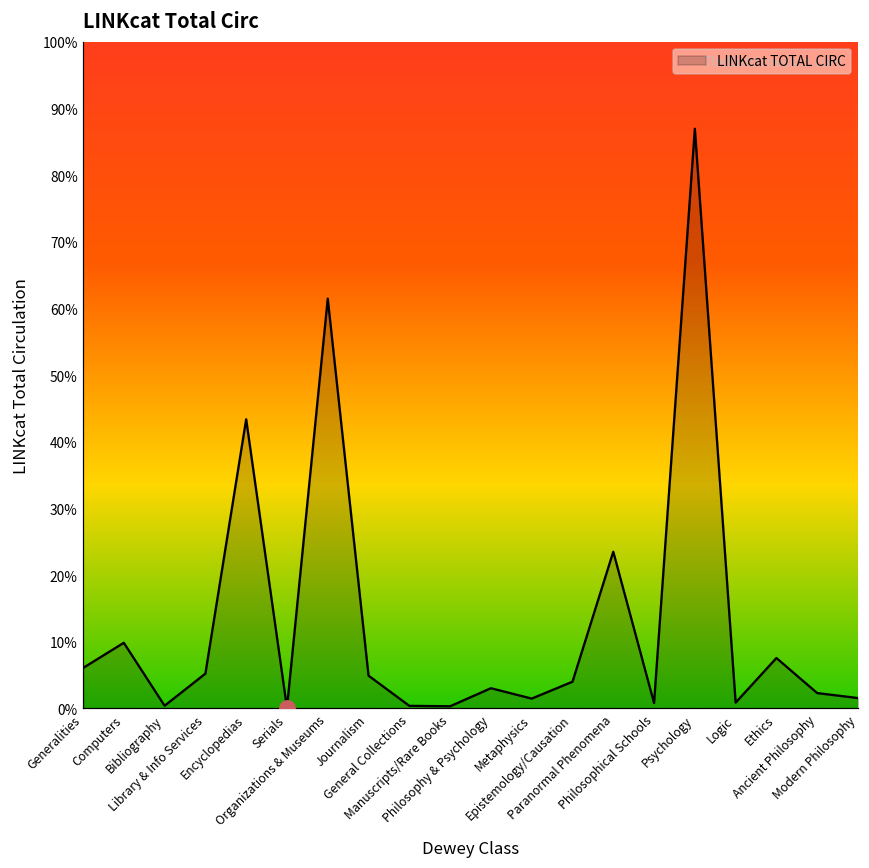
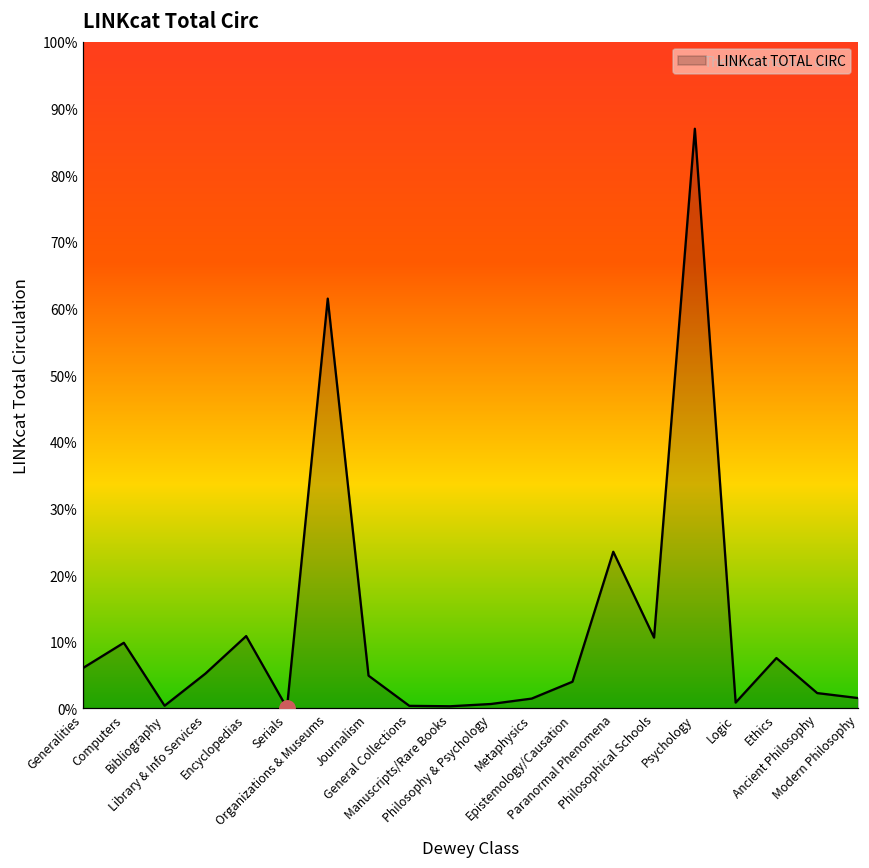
  {
    "LINKcat TOTAL CIRC": {
      "Generalities": "6%",
      "Computers": "10%",
      "Bibliography": "0%",
      "Library & Info Services": "5%",
-     "Encyclopedias": "43%",
+     "Encyclopedias": "11%",
      "Organizations & Museums": "61%",
      "Journalism": "5%",
      "General Collections": "0%",
      "Manuscripts/Rare Books": "0%",
-     "Philosophy & Psychology": "3%",
+     "Philosophy & Psychology": "1%",
      "Metaphysics": "1%",
      "Epistemology/Causation": "4%",
      "Paranormal Phenomena": "24%",
-     "Philosophical Schools": "1%",
+     "Philosophical Schools": "11%",
      "Psychology": "87%",
      "Logic": "1%",
      "Ethics": "8%",
      "Ancient Philosophy": "2%",
      "Modern Philosophy": "2%"
    }
  }
